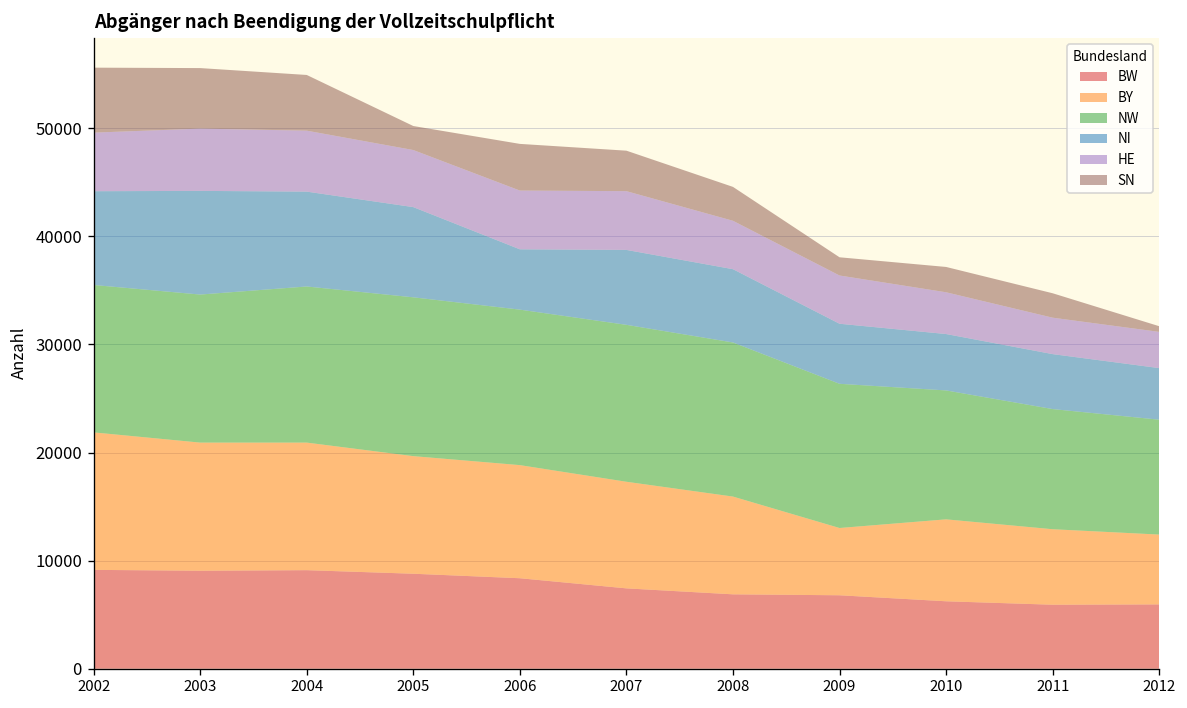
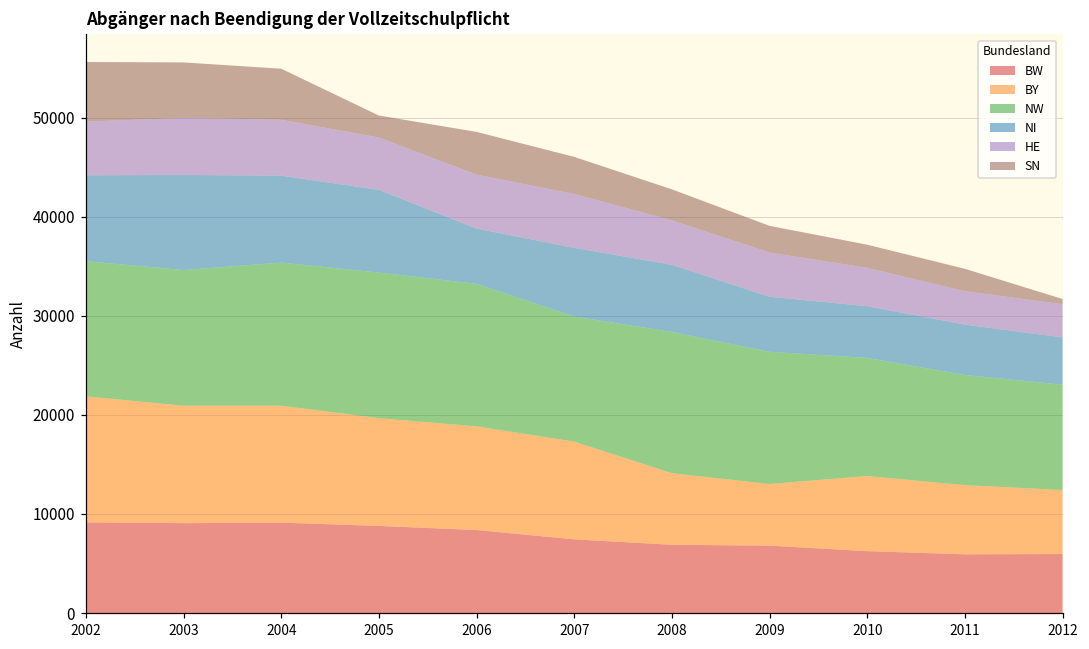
  {
    "BW": {
      "2002": 9000,
      "2003": 9000,
      "2004": 9000,
      "2005": 9000,
      "2006": 8000,
      "2007": 7000,
      "2008": 7000,
      "2009": 7000,
      "2010": 6000,
      "2011": 6000,
      "2012": 6000
    },
    "BY": {
      "2002": 13000,
      "2003": 12000,
      "2004": 12000,
      "2005": 11000,
      "2006": 10000,
      "2007": 10000,
-     "2008": 9000,
+     "2008": 7000,
      "2009": 6000,
      "2010": 8000,
      "2011": 7000,
      "2012": 6000
    },
    "NW": {
      "2002": 14000,
      "2003": 14000,
      "2004": 14000,
      "2005": 15000,
      "2006": 14000,
-     "2007": 15000,
+     "2007": 13000,
      "2008": 14000,
      "2009": 13000,
      "2010": 12000,
      "2011": 11000,
      "2012": 11000
    },
    "NI": {
      "2002": 9000,
      "2003": 10000,
      "2004": 9000,
      "2005": 8000,
      "2006": 6000,
      "2007": 7000,
      "2008": 7000,
      "2009": 6000,
      "2010": 5000,
      "2011": 5000,
      "2012": 5000
    },
    "HE": {
      "2002": 5000,
      "2003": 6000,
      "2004": 6000,
      "2005": 5000,
      "2006": 5000,
      "2007": 5000,
      "2008": 4000,
      "2009": 4000,
      "2010": 4000,
      "2011": 3000,
      "2012": 3000
    },
    "SN": {
      "2002": 6000,
      "2003": 6000,
      "2004": 5000,
      "2005": 2000,
      "2006": 4000,
      "2007": 4000,
      "2008": 3000,
-     "2009": 2000,
+     "2009": 3000,
      "2010": 2000,
      "2011": 2000,
      "2012": 1000
    }
  }
